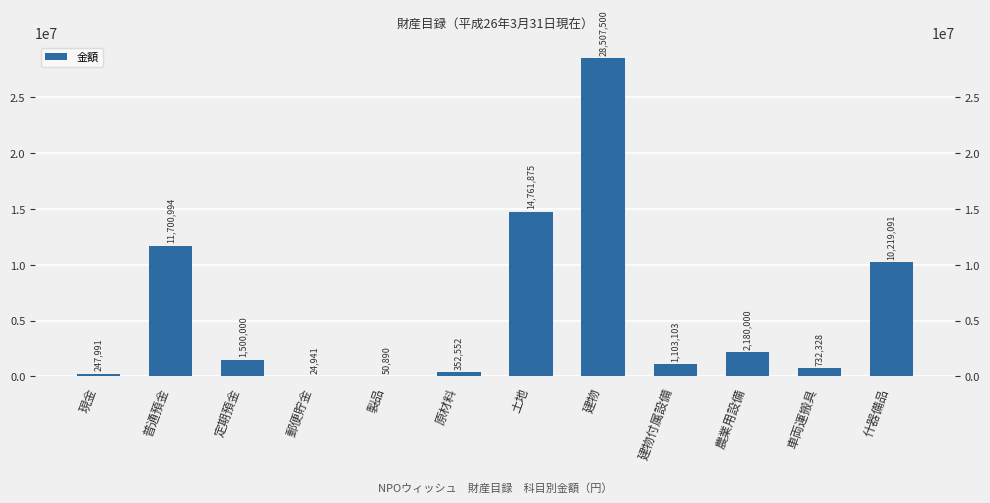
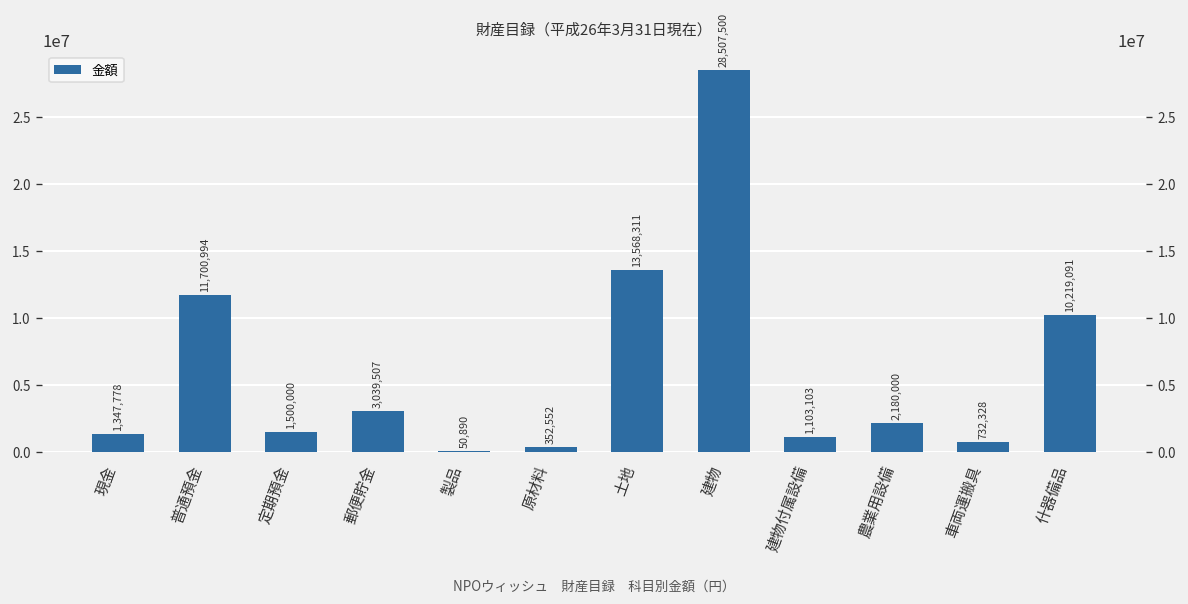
  {
-   "現金": "247,991",
+   "現金": "1,347,778",
    "普通預金": "11,700,994",
    "定期預金": "1,500,000",
-   "郵便貯金": "24,941",
+   "郵便貯金": "3,039,507",
    "製品": "50,890",
    "原材料": "352,552",
-   "土地": "14,761,875",
+   "土地": "13,568,311",
    "建物": "28,507,500",
    "建物付属設備": "1,103,103",
    "農業用設備": "2,180,000",
    "車両運搬具": "732,328",
    "什器備品": "10,219,091"
  }
